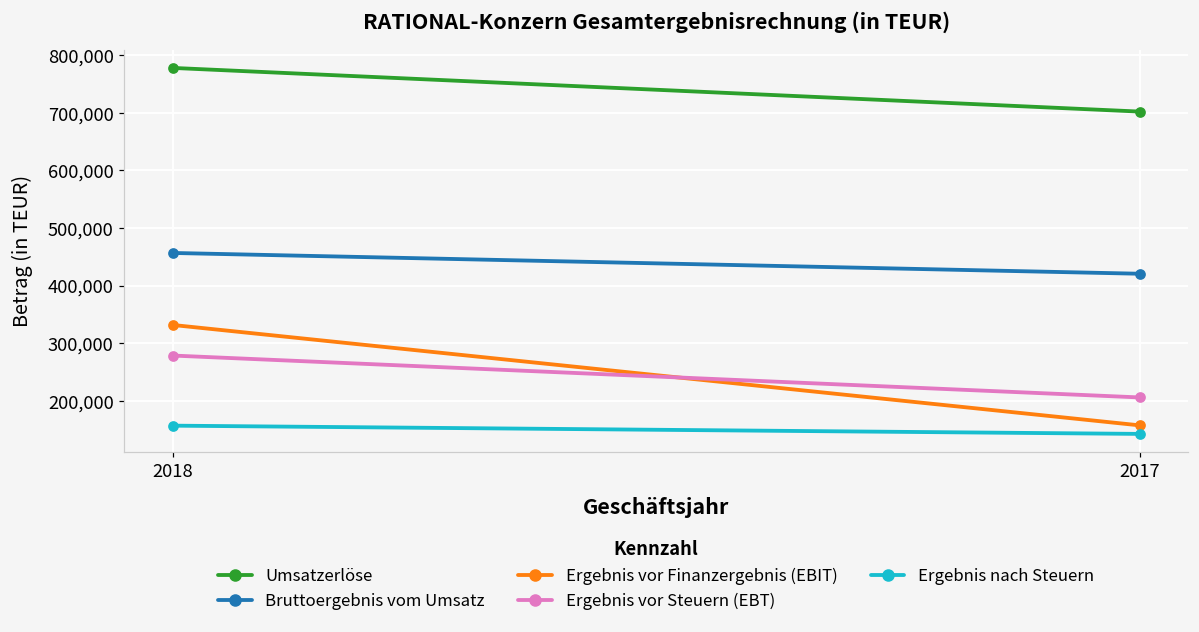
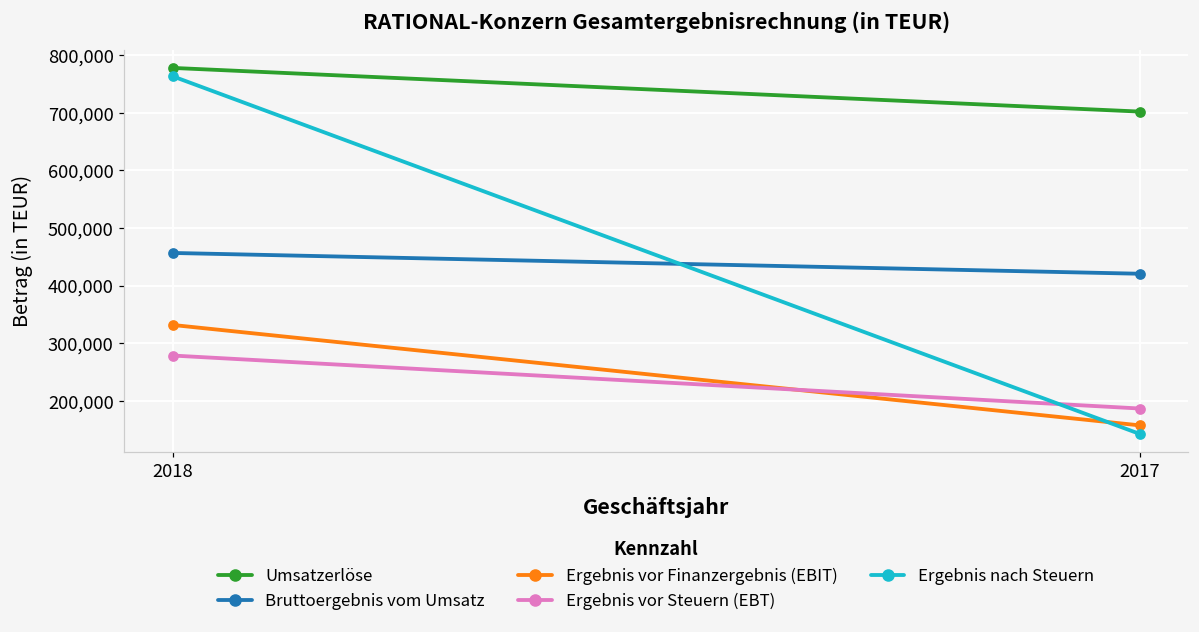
  {
    "Umsatzerlöse": {
      "2018": "780,000",
      "2017": "700,000"
    },
    "Bruttoergebnis vom Umsatz": {
      "2018": "460,000",
      "2017": "420,000"
    },
    "Ergebnis vor Finanzergebnis (EBIT)": {
      "2018": "330,000",
      "2017": "160,000"
    },
    "Ergebnis vor Steuern (EBT)": {
      "2018": "280,000",
-     "2017": "210,000"
+     "2017": "190,000"
    },
    "Ergebnis nach Steuern": {
-     "2018": "160,000",
+     "2018": "760,000",
      "2017": "140,000"
    }
  }
